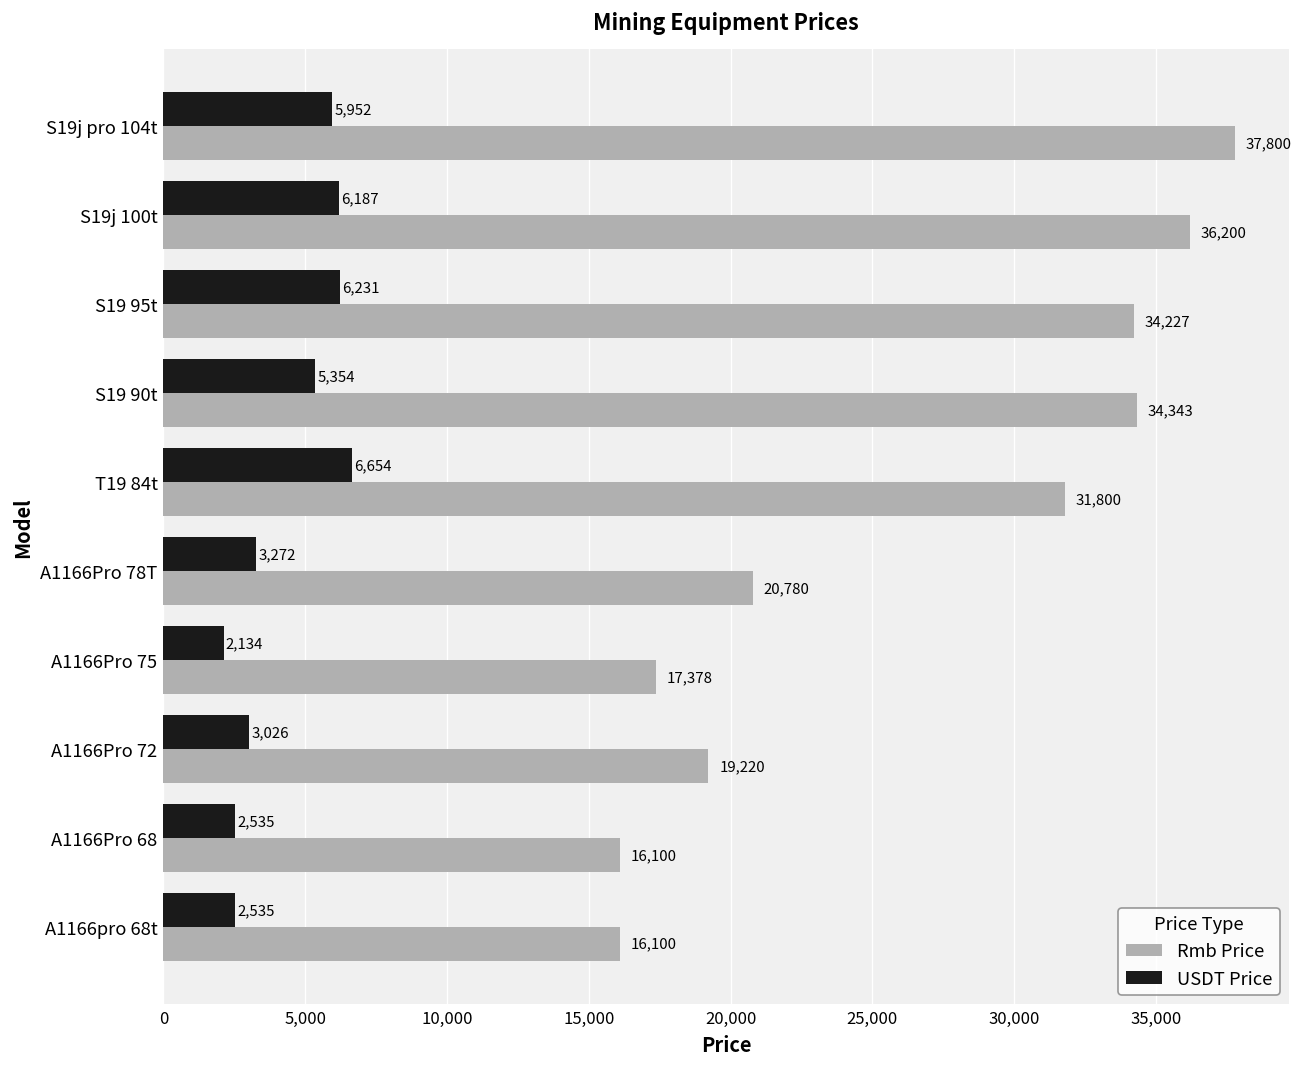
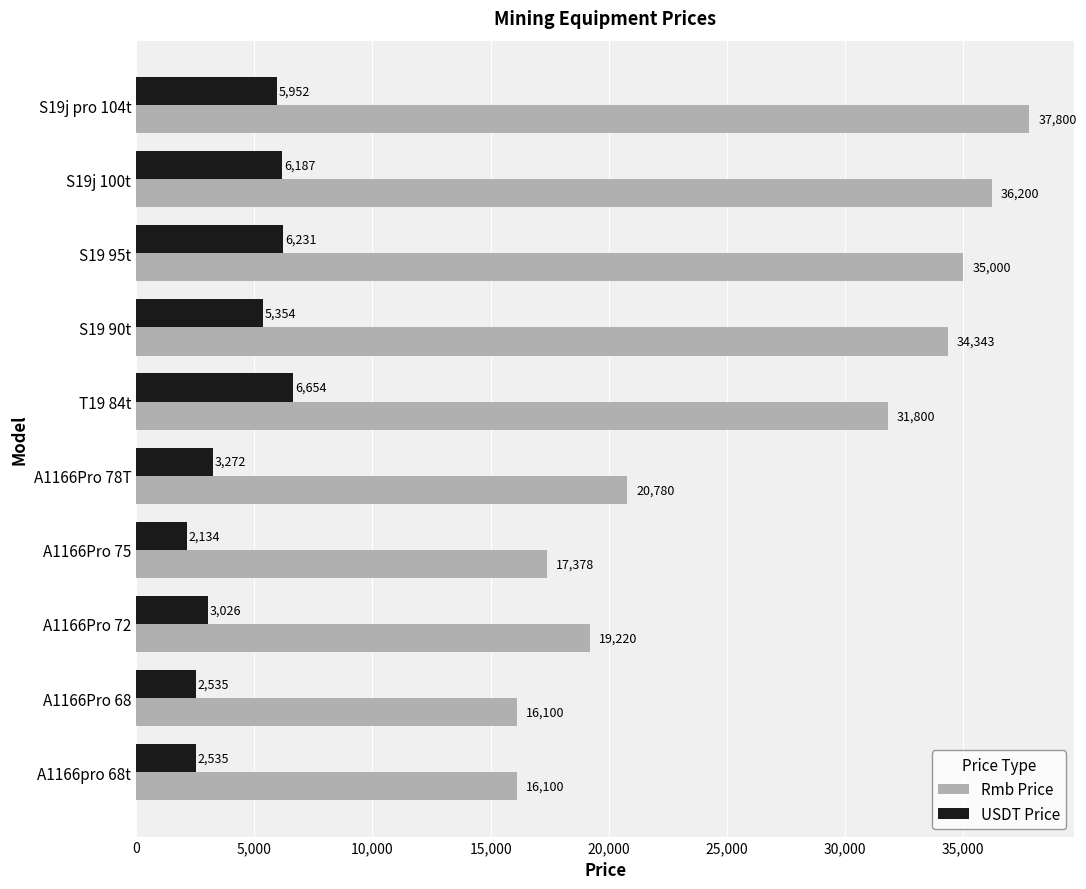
  {
    "Rmb Price": {
      "S19j pro 104t": "37,800",
      "S19j 100t": "36,200",
-     "S19 95t": "34,227",
+     "S19 95t": "35,000",
      "S19 90t": "34,343",
      "T19 84t": "31,800",
      "A1166Pro 78T": "20,780",
      "A1166Pro 75": "17,378",
      "A1166Pro 72": "19,220",
      "A1166Pro 68": "16,100",
      "A1166pro 68t": "16,100"
    },
    "USDT Price": {
      "S19 95t": "6,231",
      "S19 90t": "5,354",
      "A1166Pro 78T": "3,272",
      "A1166Pro 68": "2,535",
      "A1166pro 68t": "2,535"
    }
  }
